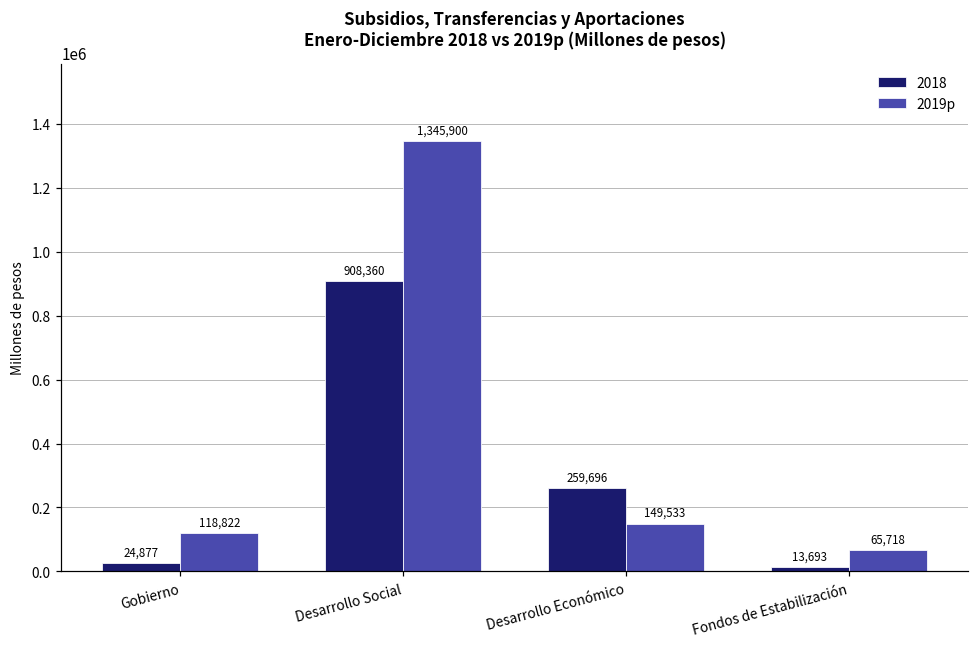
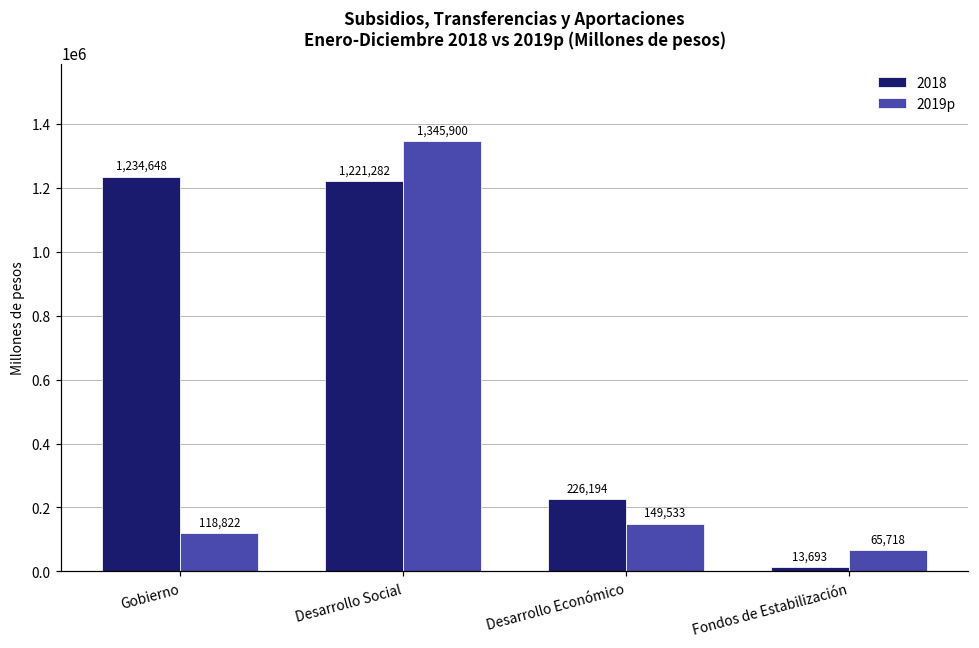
  {
    "2018": {
-     "Gobierno": "24,877",
-     "Desarrollo Social": "908,360",
-     "Desarrollo Económico": "259,696",
+     "Gobierno": "1,234,648",
+     "Desarrollo Social": "1,221,282",
+     "Desarrollo Económico": "226,194",
      "Fondos de Estabilización": "13,693"
    },
    "2019p": {
      "Gobierno": "118,822",
      "Desarrollo Social": "1,345,900",
      "Desarrollo Económico": "149,533",
      "Fondos de Estabilización": "65,718"
    }
  }
